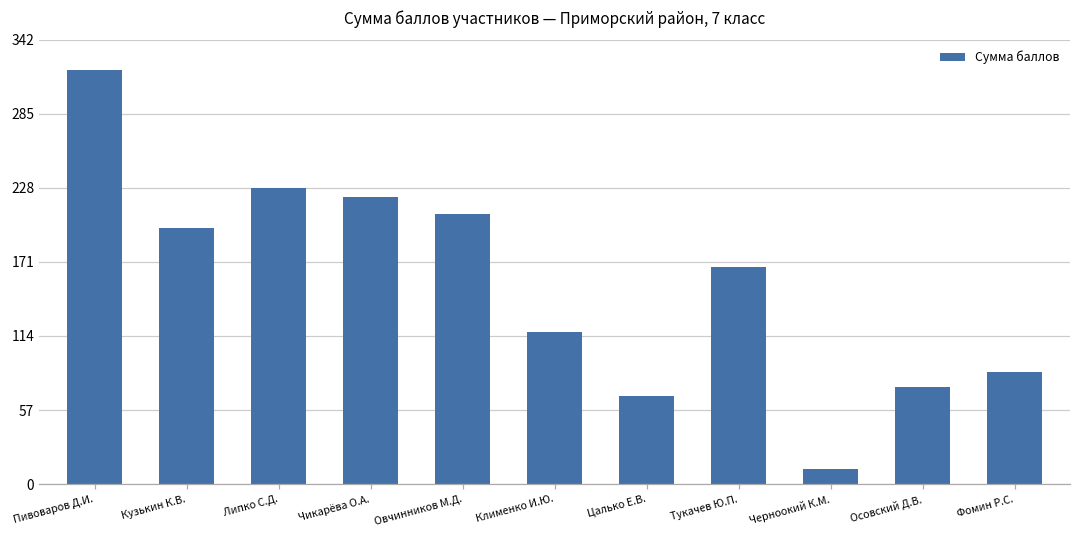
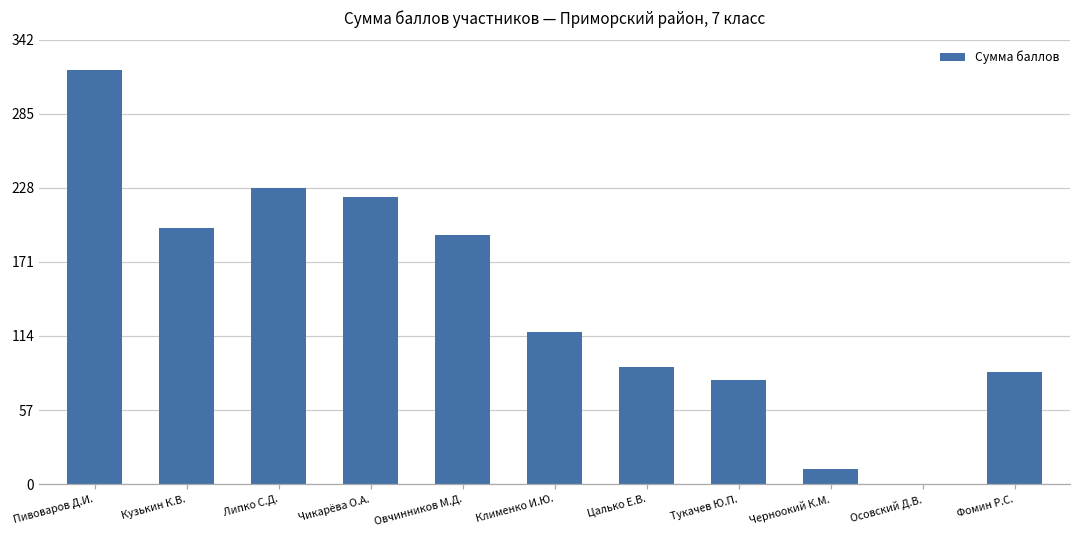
  {
    "Пивоваров Д.И.": 319,
    "Кузькин К.В.": 197,
    "Липко С.Д.": 228,
    "Чикарёва О.А.": 221,
-   "Овчинников М.Д.": 208,
+   "Овчинников М.Д.": 192,
    "Клименко И.Ю.": 117,
-   "Цалько Е.В.": 68,
-   "Тукачев Ю.П.": 167,
+   "Цалько Е.В.": 90,
+   "Тукачев Ю.П.": 80,
    "Черноокий К.М.": 12,
-   "Осовский Д.В.": 75,
+   "Осовский Д.В.": 0,
    "Фомин Р.С.": 86
  }
